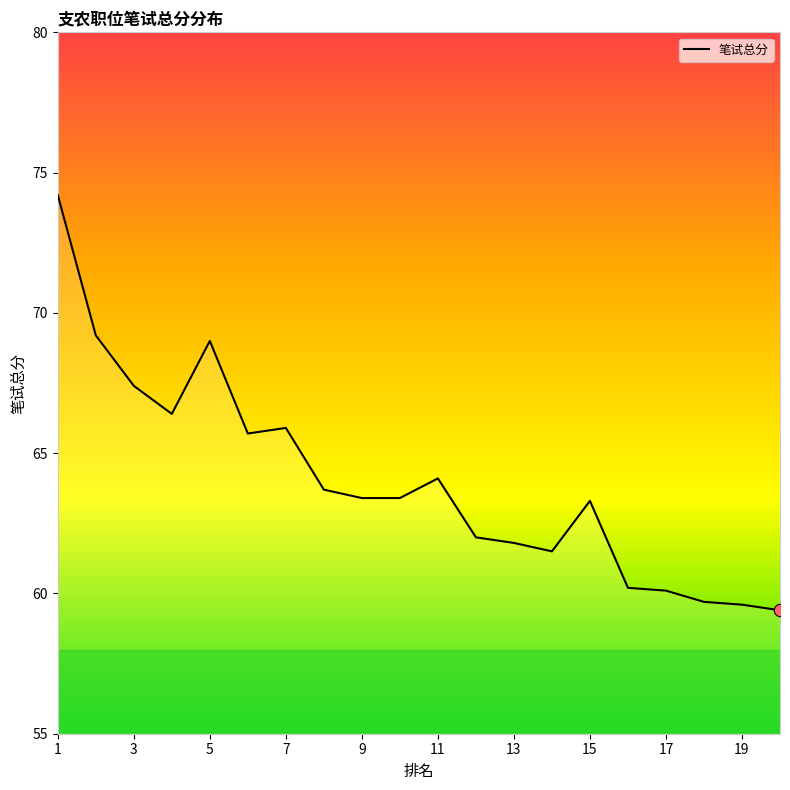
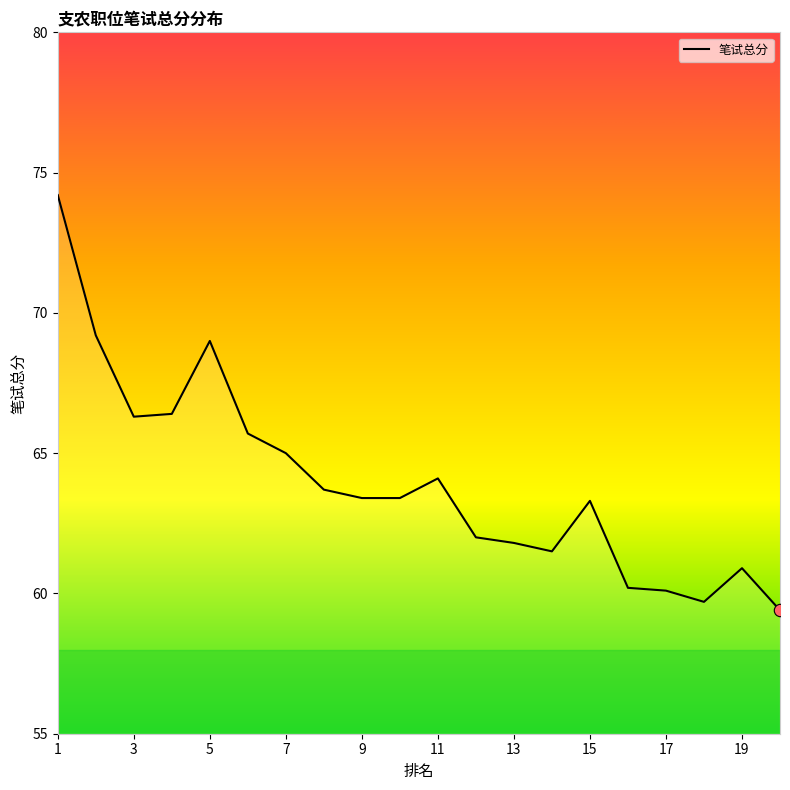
  {
    "笔试总分": {
      "1": 74.2,
-     "3": 67.4,
+     "3": 66.3,
      "5": 69.0,
-     "7": 65.9,
+     "7": 65.0,
      "9": 63.4,
      "11": 64.1,
      "13": 61.8,
      "15": 63.3,
      "17": 60.1,
-     "19": 59.6
+     "19": 60.9
    }
  }
